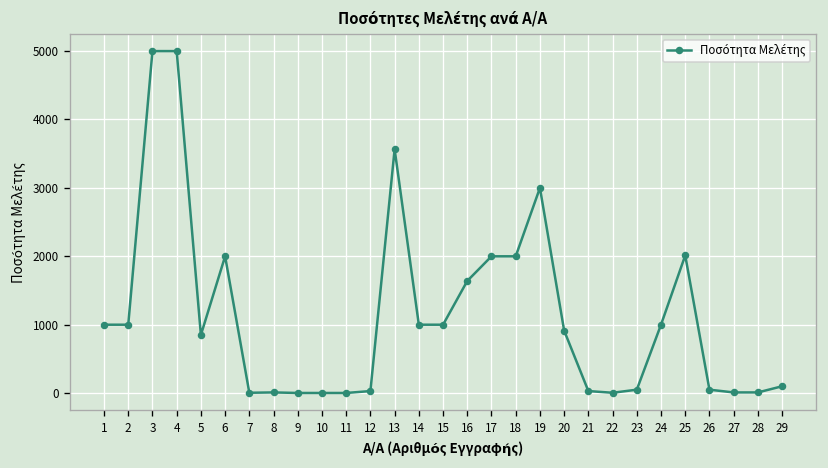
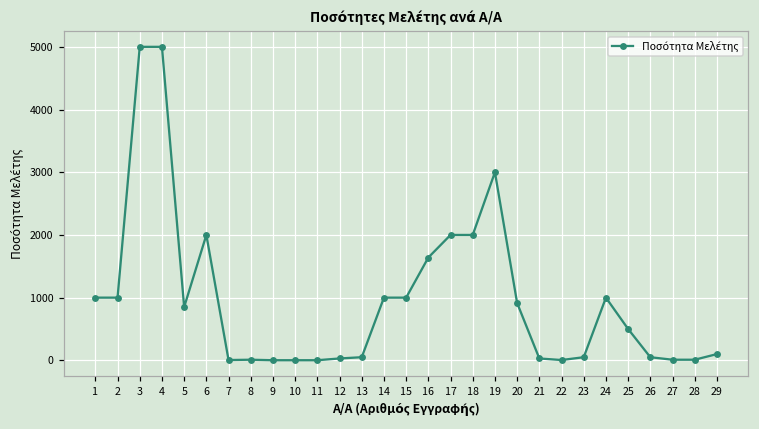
  {
    "1": 1000,
    "2": 1000,
    "3": 5000,
    "4": 5000,
    "5": 900,
    "6": 2000,
    "7": 0,
    "8": 0,
    "9": 0,
    "10": 0,
    "11": 0,
    "12": 0,
-   "13": 3600,
+   "13": 100,
    "14": 1000,
    "15": 1000,
    "16": 1600,
    "17": 2000,
    "18": 2000,
    "19": 3000,
    "20": 900,
    "21": 0,
    "22": 0,
    "23": 100,
    "24": 1000,
-   "25": 2000,
+   "25": 500,
    "26": 100,
    "27": 0,
    "28": 0,
    "29": 100
  }
